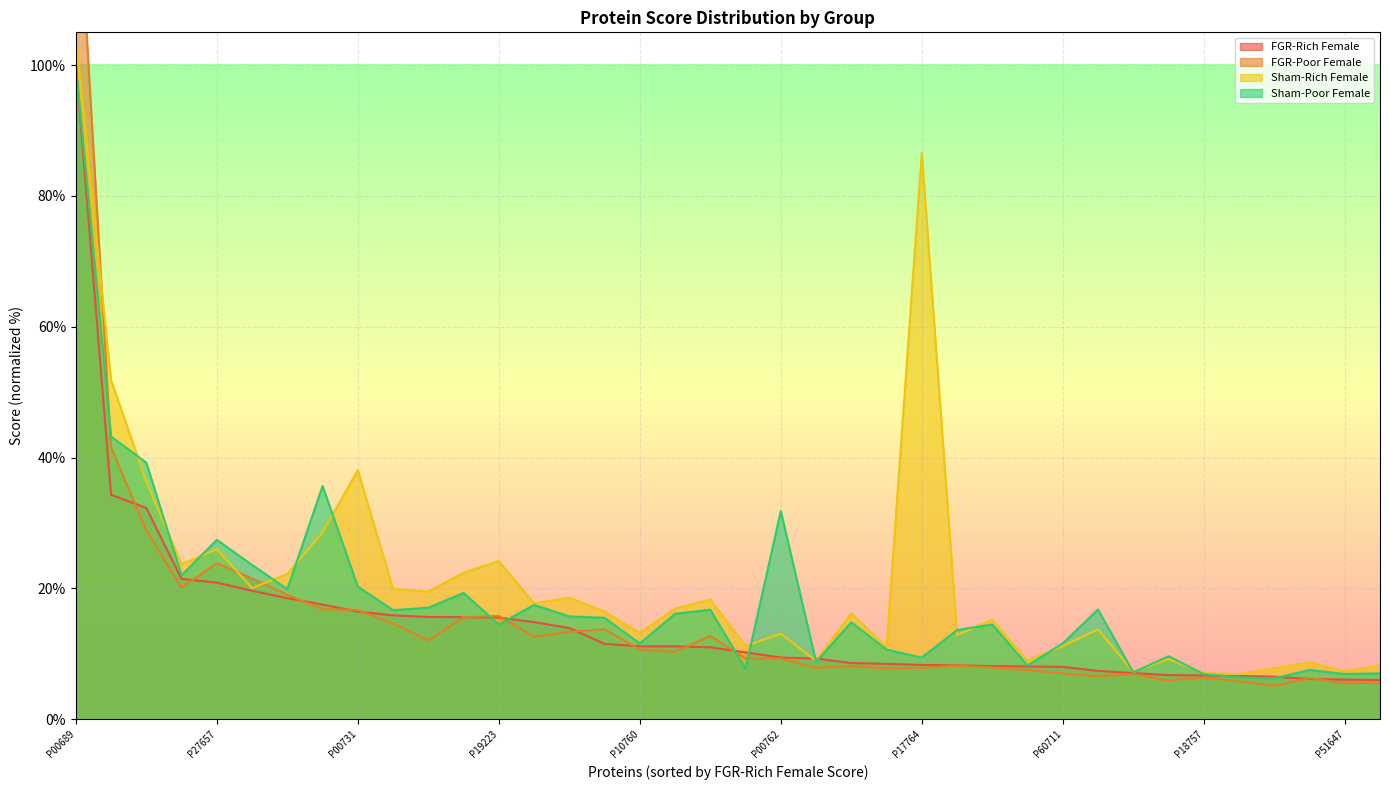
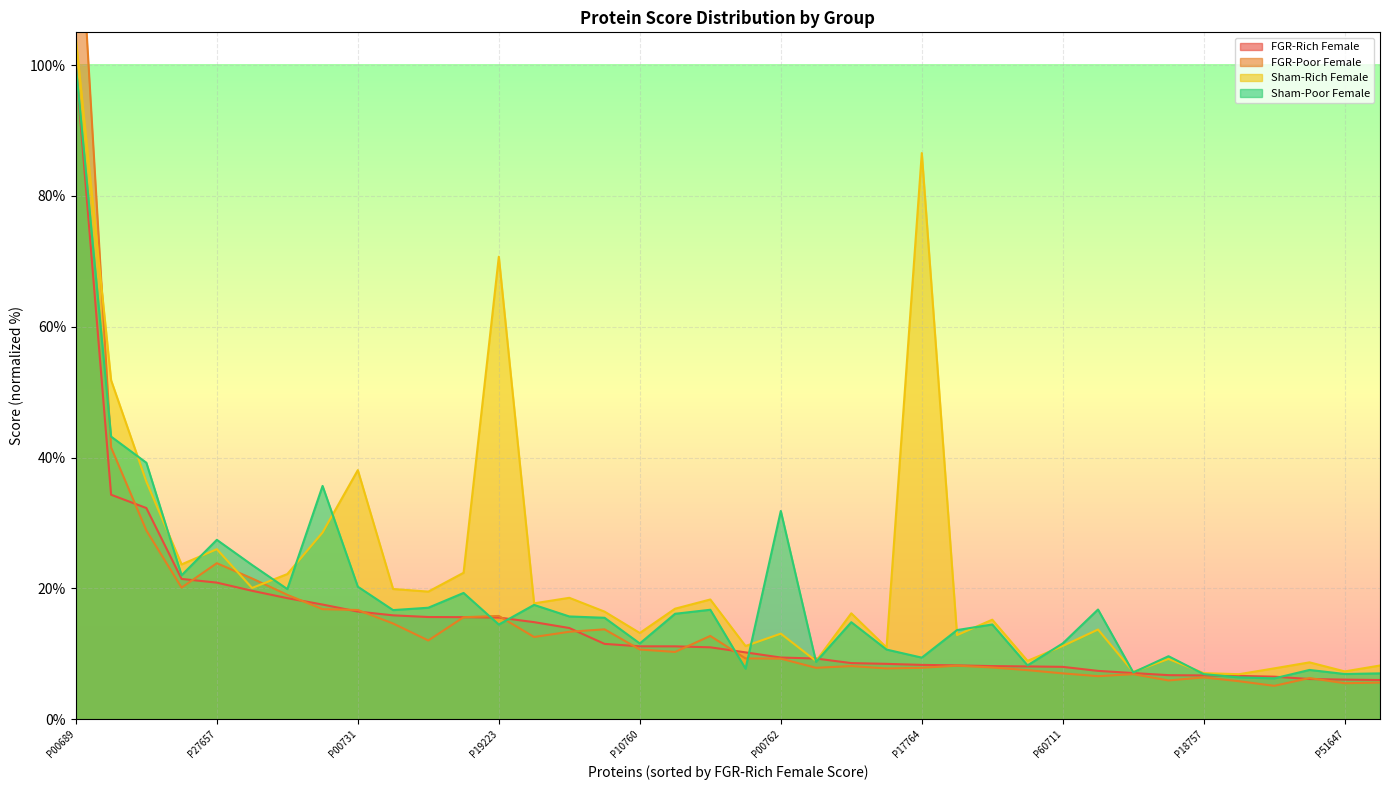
  {
    "Sham-Rich Female": {
      "P00689": "104%",
      "P27657": "26%",
      "P00731": "38%",
-     "P19223": "24%",
+     "P19223": "71%",
      "P10760": "13%",
      "P00762": "13%",
      "P17764": "87%",
      "P60711": "11%",
      "P51647": "7%"
    },
    "Sham-Poor Female": {
      "P27657": "27%",
      "P00731": "20%",
      "P19223": "14%",
      "P10760": "12%",
      "P00762": "32%",
      "P17764": "9%",
      "P60711": "12%",
      "P51647": "7%"
    }
  }
